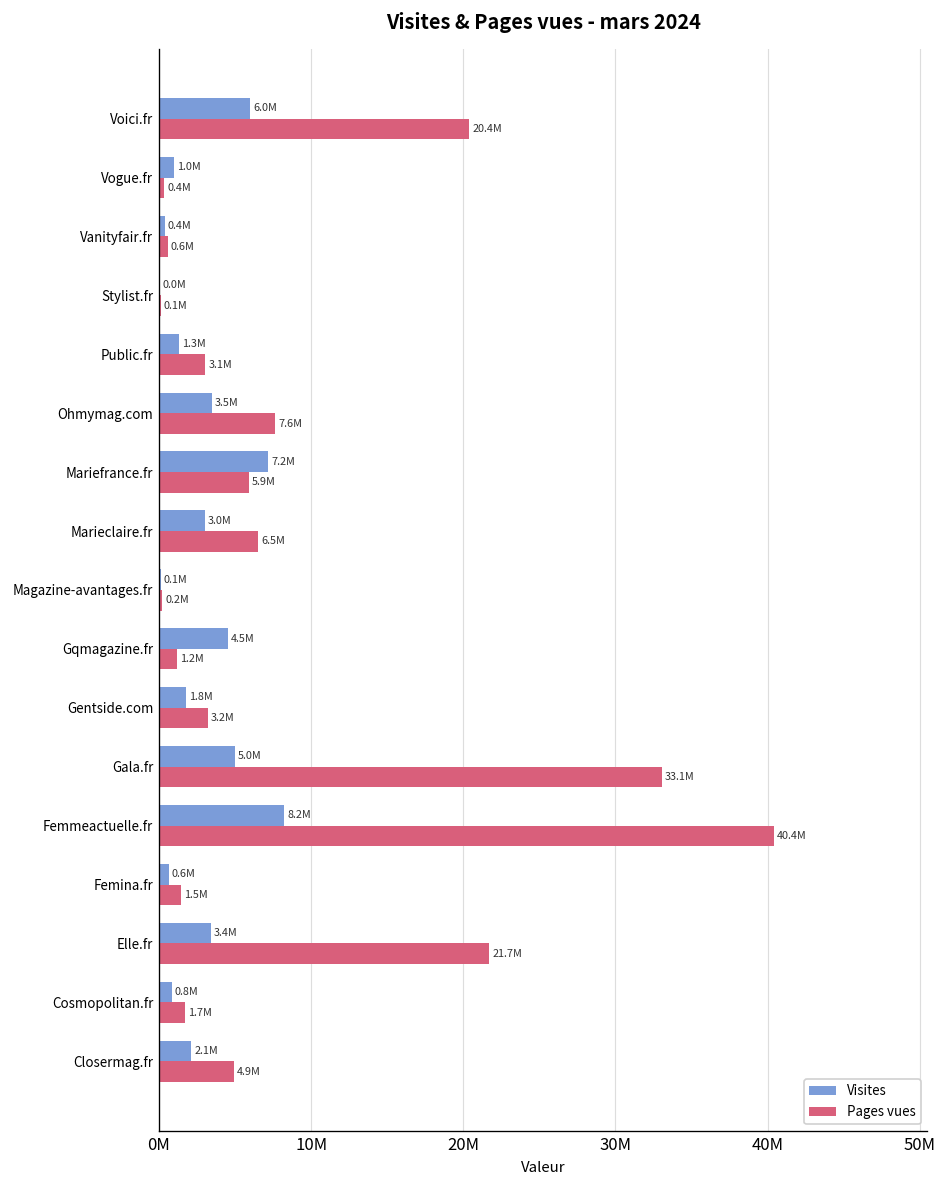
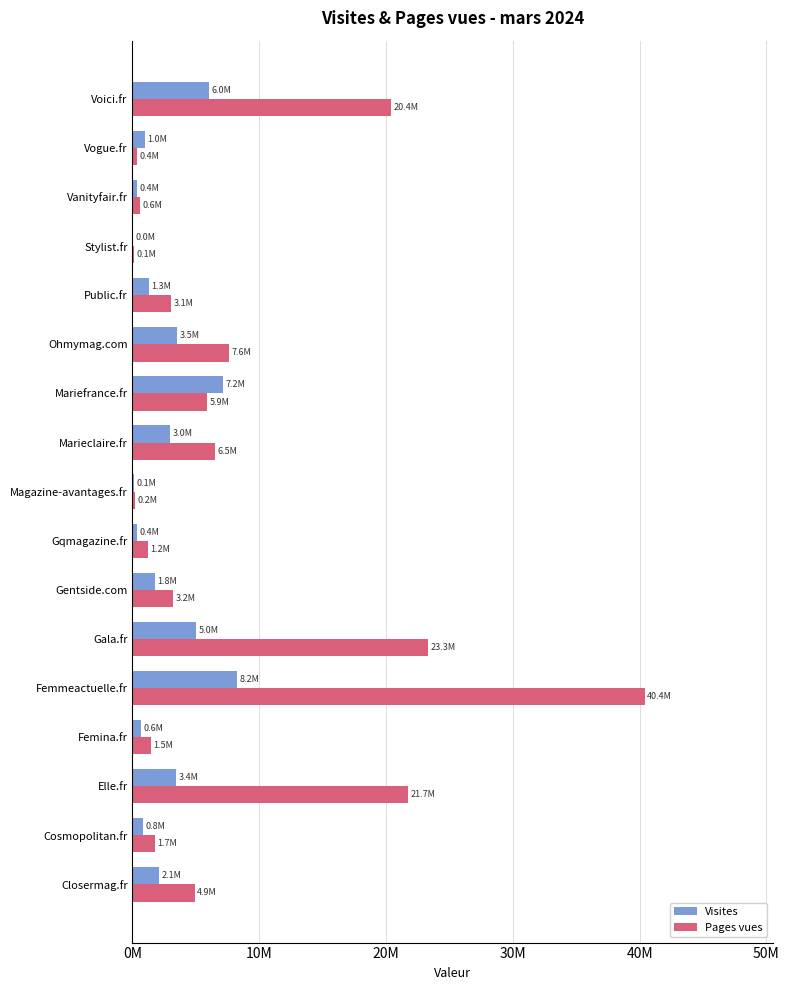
  {
    "Visites": {
      "Voici.fr": "6.0M",
      "Vogue.fr": "1.0M",
      "Vanityfair.fr": "0.4M",
      "Public.fr": "1.3M",
      "Ohmymag.com": "3.5M",
      "Mariefrance.fr": "7.2M",
      "Marieclaire.fr": "3.0M",
      "Magazine-avantages.fr": "0.1M",
-     "Gqmagazine.fr": "4.5M",
+     "Gqmagazine.fr": "0.4M",
      "Gentside.com": "1.8M",
      "Gala.fr": "5.0M",
      "Femmeactuelle.fr": "8.2M",
      "Femina.fr": "0.6M",
      "Elle.fr": "3.4M",
      "Cosmopolitan.fr": "0.8M",
      "Closermag.fr": "2.1M"
    },
    "Pages vues": {
      "Voici.fr": "20.4M",
      "Vogue.fr": "0.4M",
      "Vanityfair.fr": "0.6M",
      "Stylist.fr": "0.1M",
      "Public.fr": "3.1M",
      "Ohmymag.com": "7.6M",
      "Mariefrance.fr": "5.9M",
      "Marieclaire.fr": "6.5M",
      "Magazine-avantages.fr": "0.2M",
      "Gqmagazine.fr": "1.2M",
      "Gentside.com": "3.2M",
-     "Gala.fr": "33.1M",
+     "Gala.fr": "23.3M",
      "Femmeactuelle.fr": "40.4M",
      "Femina.fr": "1.5M",
      "Elle.fr": "21.7M",
      "Cosmopolitan.fr": "1.7M",
      "Closermag.fr": "4.9M"
    }
  }
